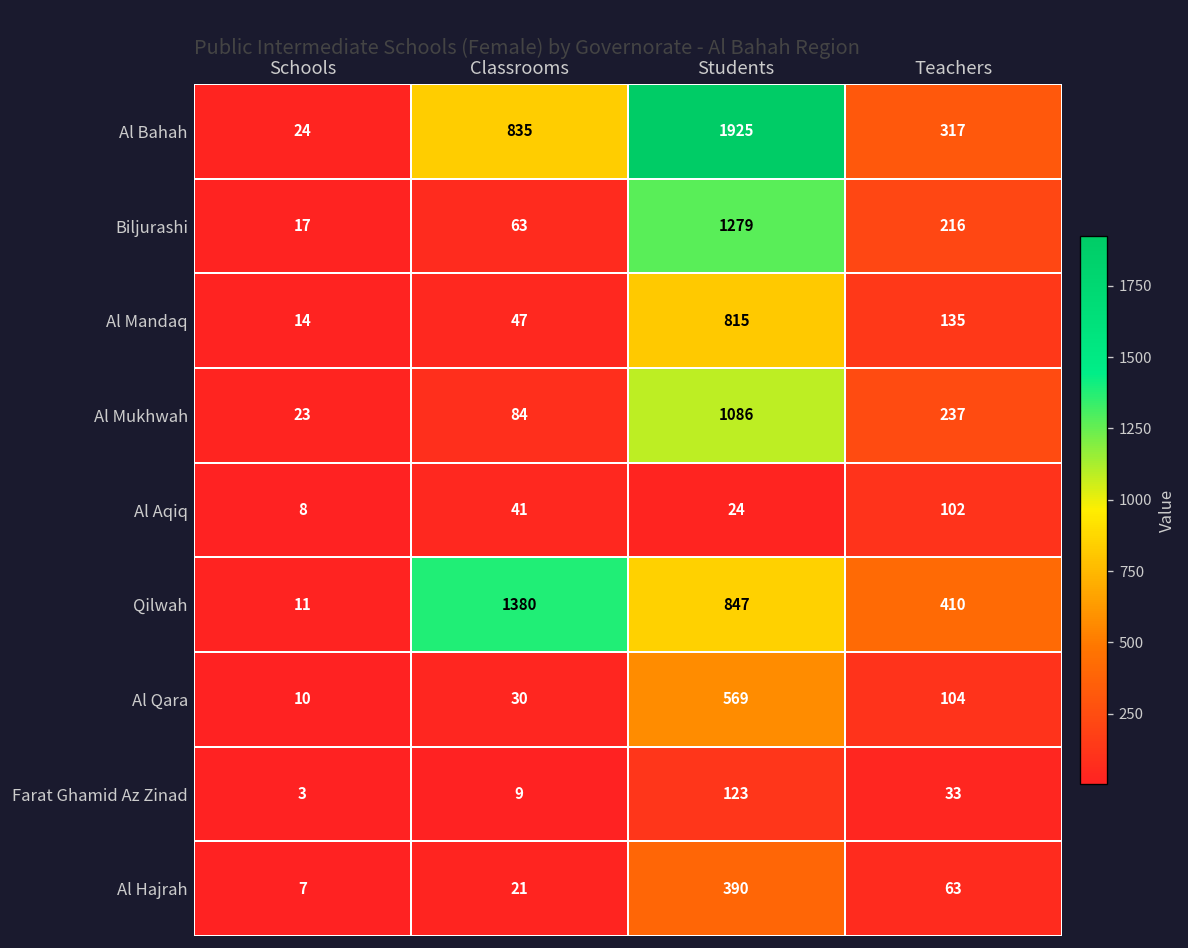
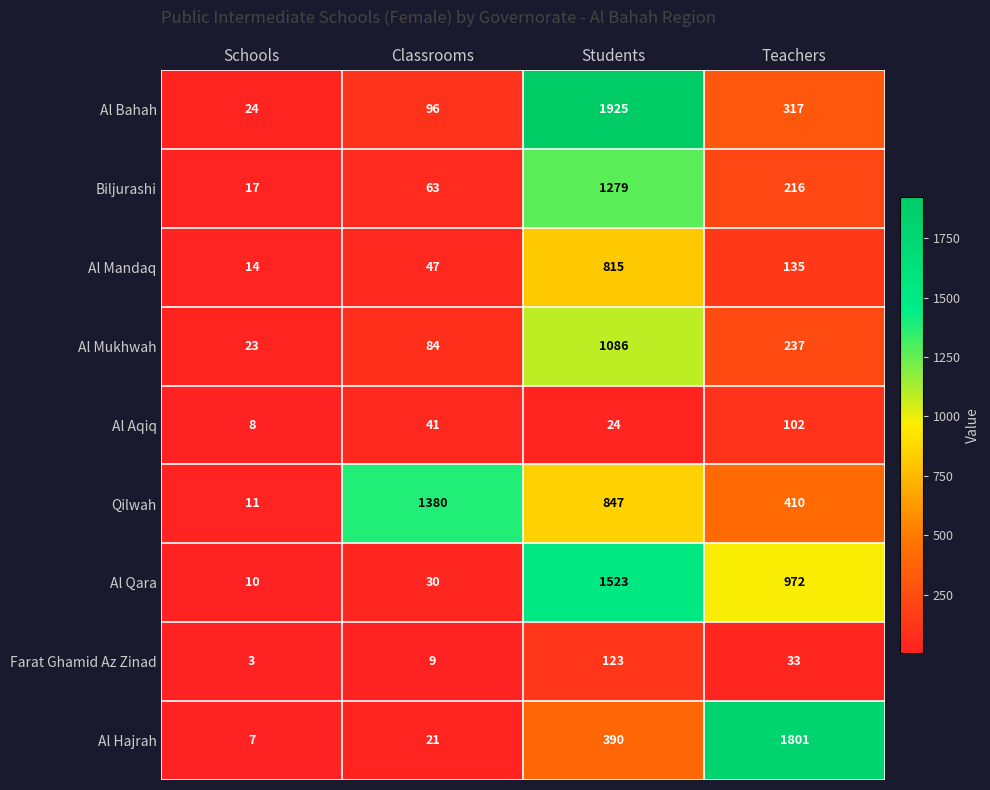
  {
    "Al Bahah": {
      "Schools": 24,
-     "Classrooms": 835,
+     "Classrooms": 96,
      "Students": 1925,
      "Teachers": 317
    },
    "Biljurashi": {
      "Schools": 17,
      "Classrooms": 63,
      "Students": 1279,
      "Teachers": 216
    },
    "Al Mandaq": {
      "Schools": 14,
      "Classrooms": 47,
      "Students": 815,
      "Teachers": 135
    },
    "Al Mukhwah": {
      "Schools": 23,
      "Classrooms": 84,
      "Students": 1086,
      "Teachers": 237
    },
    "Al Aqiq": {
      "Schools": 8,
      "Classrooms": 41,
      "Students": 24,
      "Teachers": 102
    },
    "Qilwah": {
      "Schools": 11,
      "Classrooms": 1380,
      "Students": 847,
      "Teachers": 410
    },
    "Al Qara": {
      "Schools": 10,
      "Classrooms": 30,
-     "Students": 569,
-     "Teachers": 104
+     "Students": 1523,
+     "Teachers": 972
    },
    "Farat Ghamid Az Zinad": {
      "Schools": 3,
      "Classrooms": 9,
      "Students": 123,
      "Teachers": 33
    },
    "Al Hajrah": {
      "Schools": 7,
      "Classrooms": 21,
      "Students": 390,
-     "Teachers": 63
+     "Teachers": 1801
    }
  }
